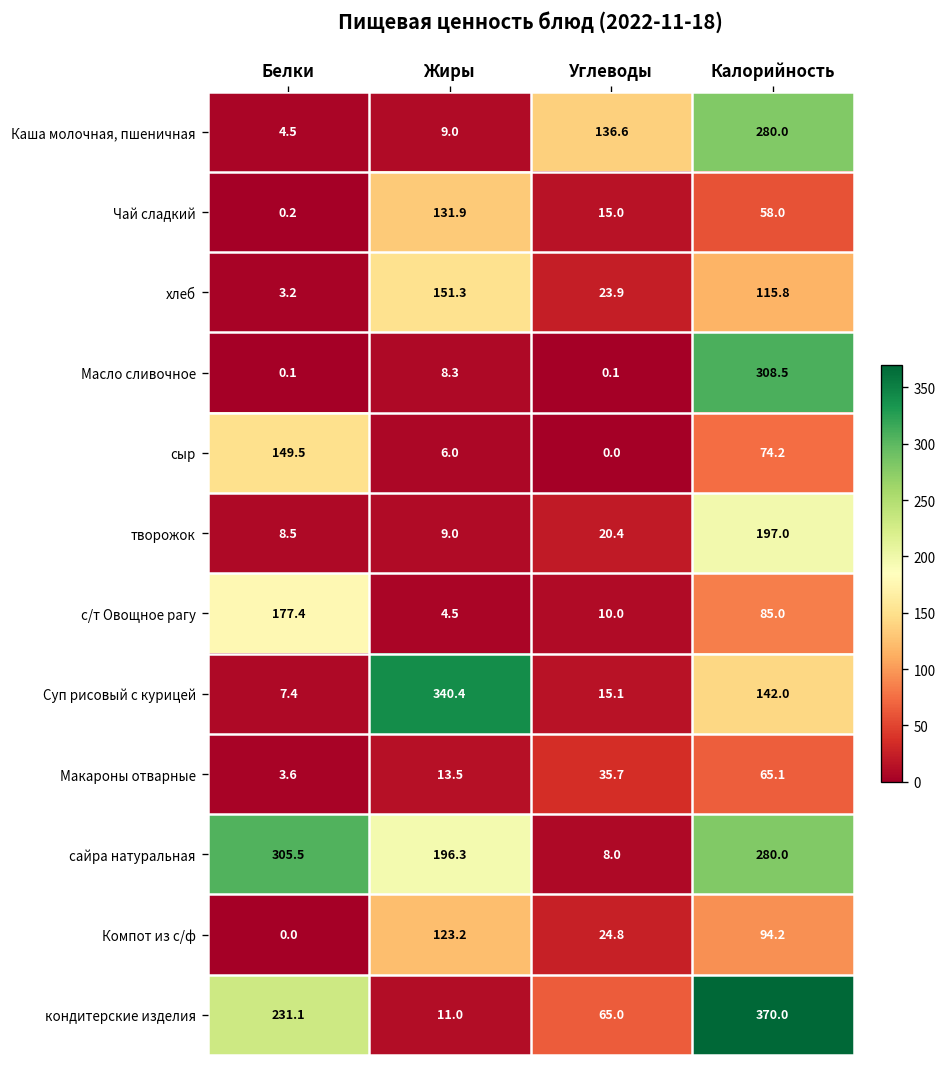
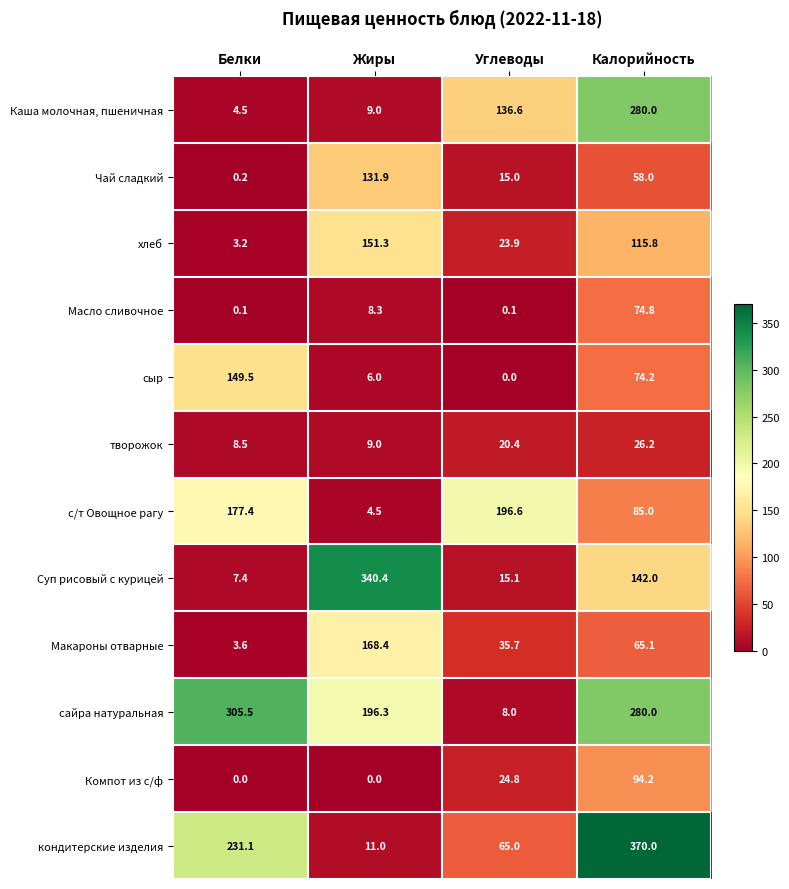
  {
    "Каша молочная, пшеничная": {
      "Белки": 4.5,
      "Жиры": 9.0,
      "Углеводы": 136.6,
      "Калорийность": 280.0
    },
    "Чай сладкий": {
      "Белки": 0.2,
      "Жиры": 131.9,
      "Углеводы": 15.0,
      "Калорийность": 58.0
    },
    "хлеб": {
      "Белки": 3.2,
      "Жиры": 151.3,
      "Углеводы": 23.9,
      "Калорийность": 115.8
    },
    "Масло сливочное": {
      "Белки": 0.1,
      "Жиры": 8.3,
      "Углеводы": 0.1,
-     "Калорийность": 308.5
+     "Калорийность": 74.8
    },
    "сыр": {
      "Белки": 149.5,
      "Жиры": 6.0,
      "Углеводы": 0.0,
      "Калорийность": 74.2
    },
    "творожок": {
      "Белки": 8.5,
      "Жиры": 9.0,
      "Углеводы": 20.4,
-     "Калорийность": 197.0
+     "Калорийность": 26.2
    },
    "с/т Овощное рагу": {
      "Белки": 177.4,
      "Жиры": 4.5,
-     "Углеводы": 10.0,
+     "Углеводы": 196.6,
      "Калорийность": 85.0
    },
    "Суп рисовый с курицей": {
      "Белки": 7.4,
      "Жиры": 340.4,
      "Углеводы": 15.1,
      "Калорийность": 142.0
    },
    "Макароны отварные": {
      "Белки": 3.6,
-     "Жиры": 13.5,
+     "Жиры": 168.4,
      "Углеводы": 35.7,
      "Калорийность": 65.1
    },
    "сайра натуральная": {
      "Белки": 305.5,
      "Жиры": 196.3,
      "Углеводы": 8.0,
      "Калорийность": 280.0
    },
    "Компот из с/ф": {
      "Белки": 0.0,
-     "Жиры": 123.2,
+     "Жиры": 0.0,
      "Углеводы": 24.8,
      "Калорийность": 94.2
    },
    "кондитерские изделия": {
      "Белки": 231.1,
      "Жиры": 11.0,
      "Углеводы": 65.0,
      "Калорийность": 370.0
    }
  }
